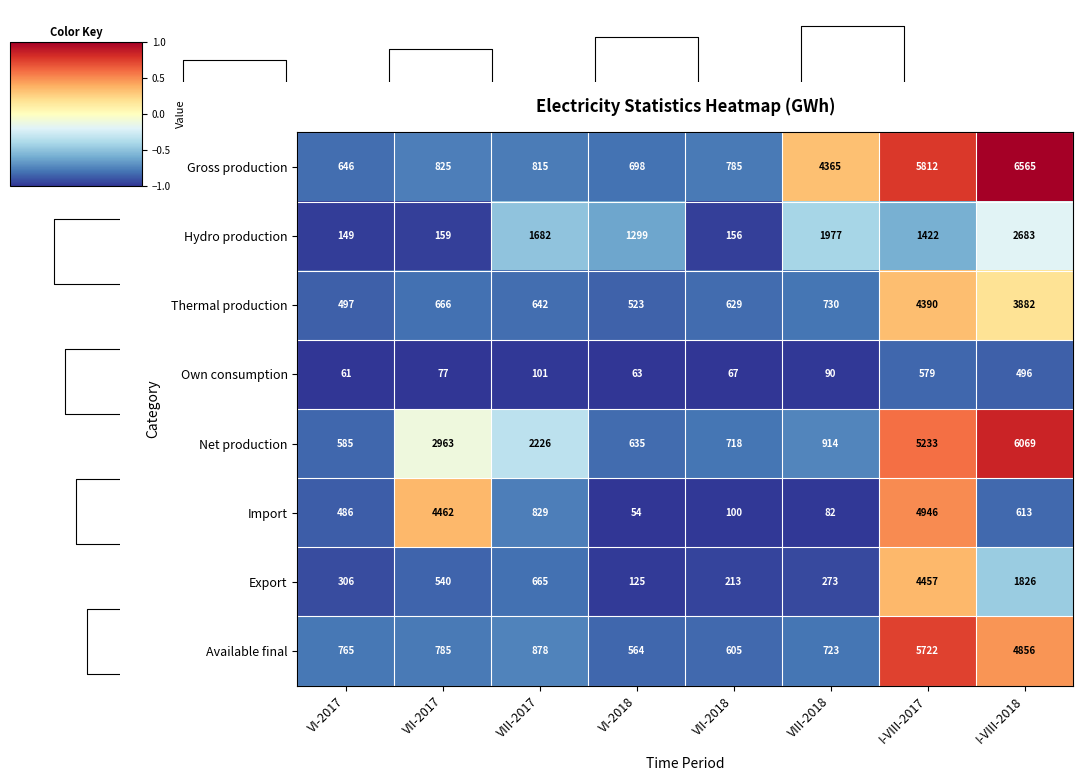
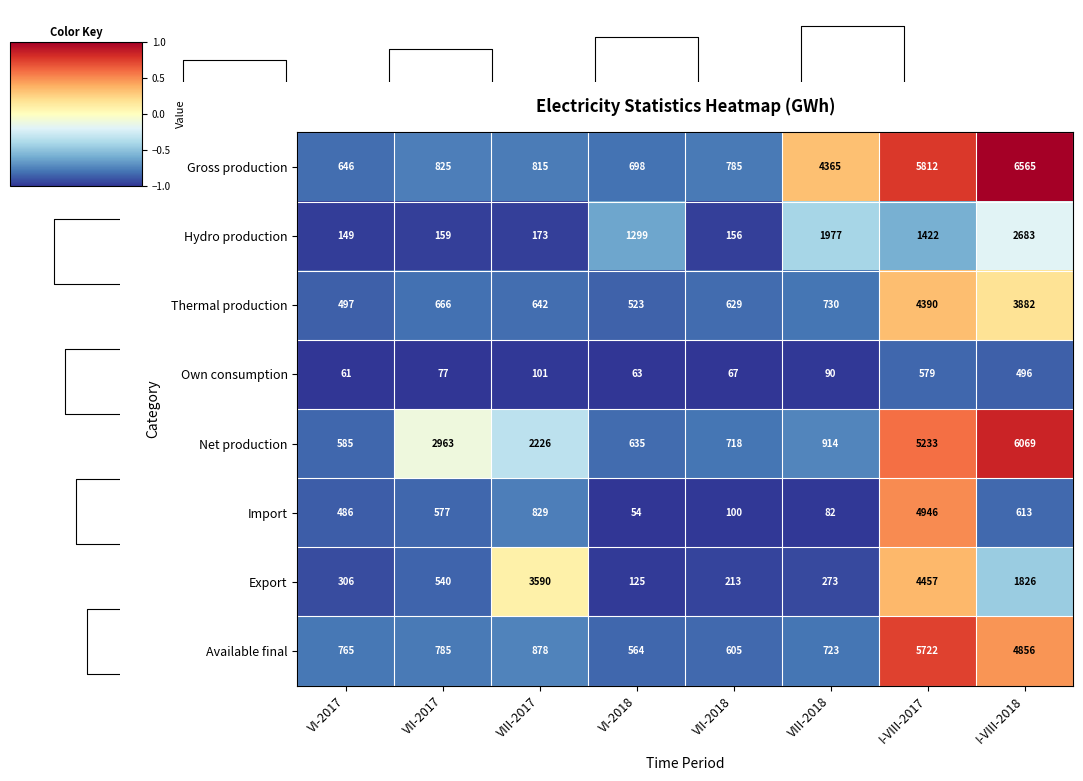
  {
    "Electricity Statistics Heatmap (GWh)": {
      "Gross production": {
        "VI-2017": 646,
        "VII-2017": 825,
        "VIII-2017": 815,
        "VI-2018": 698,
        "VII-2018": 785,
        "VIII-2018": 4365,
        "I-VIII-2017": 5812,
        "I-VIII-2018": 6565
      },
      "Hydro production": {
        "VI-2017": 149,
        "VII-2017": 159,
-       "VIII-2017": 1682,
+       "VIII-2017": 173,
        "VI-2018": 1299,
        "VII-2018": 156,
        "VIII-2018": 1977,
        "I-VIII-2017": 1422,
        "I-VIII-2018": 2683
      },
      "Thermal production": {
        "VI-2017": 497,
        "VII-2017": 666,
        "VIII-2017": 642,
        "VI-2018": 523,
        "VII-2018": 629,
        "VIII-2018": 730,
        "I-VIII-2017": 4390,
        "I-VIII-2018": 3882
      },
      "Own consumption": {
        "VI-2017": 61,
        "VII-2017": 77,
        "VIII-2017": 101,
        "VI-2018": 63,
        "VII-2018": 67,
        "VIII-2018": 90,
        "I-VIII-2017": 579,
        "I-VIII-2018": 496
      },
      "Net production": {
        "VI-2017": 585,
        "VII-2017": 2963,
        "VIII-2017": 2226,
        "VI-2018": 635,
        "VII-2018": 718,
        "VIII-2018": 914,
        "I-VIII-2017": 5233,
        "I-VIII-2018": 6069
      },
      "Import": {
        "VI-2017": 486,
-       "VII-2017": 4462,
+       "VII-2017": 577,
        "VIII-2017": 829,
        "VI-2018": 54,
        "VII-2018": 100,
        "VIII-2018": 82,
        "I-VIII-2017": 4946,
        "I-VIII-2018": 613
      },
      "Export": {
        "VI-2017": 306,
        "VII-2017": 540,
-       "VIII-2017": 665,
+       "VIII-2017": 3590,
        "VI-2018": 125,
        "VII-2018": 213,
        "VIII-2018": 273,
        "I-VIII-2017": 4457,
        "I-VIII-2018": 1826
      },
      "Available final": {
        "VI-2017": 765,
        "VII-2017": 785,
        "VIII-2017": 878,
        "VI-2018": 564,
        "VII-2018": 605,
        "VIII-2018": 723,
        "I-VIII-2017": 5722,
        "I-VIII-2018": 4856
      }
    }
  }
